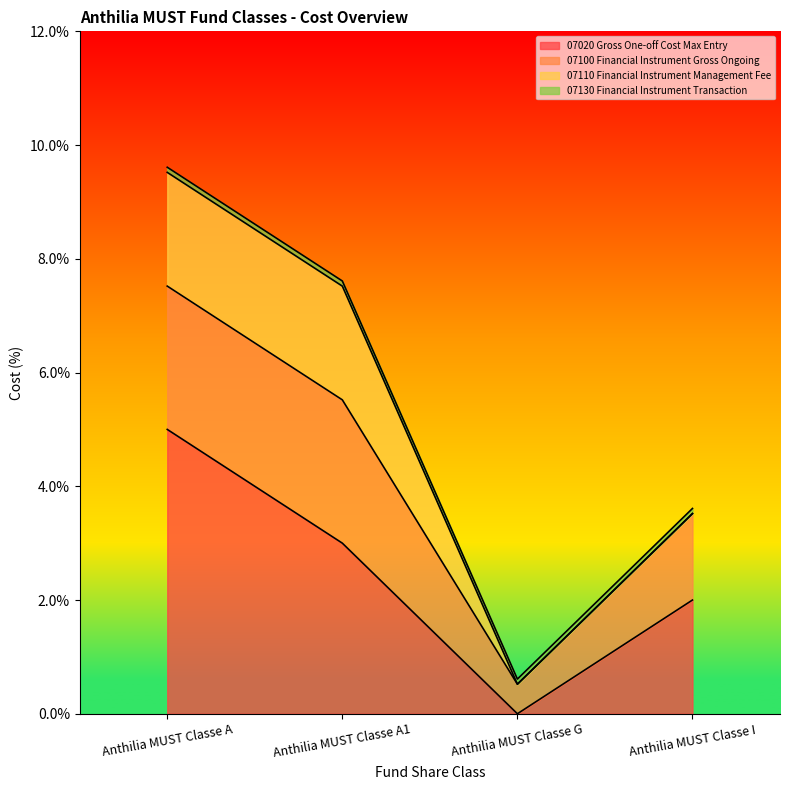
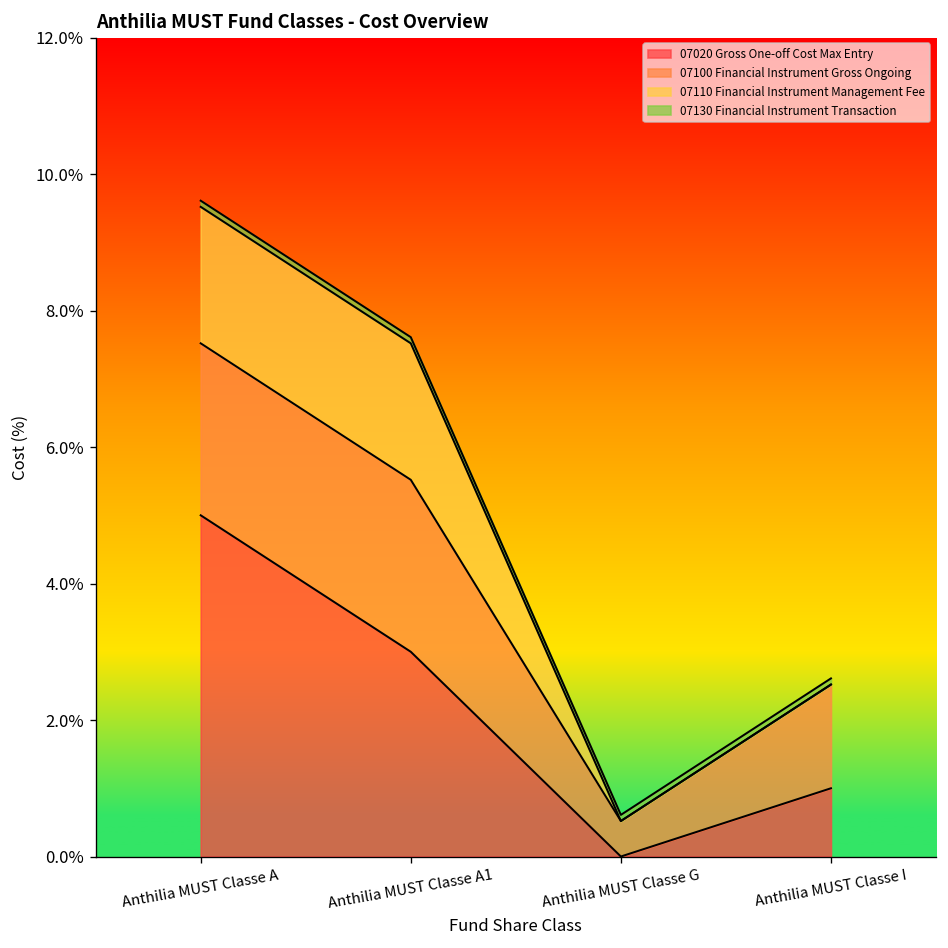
  {
    "07020 Gross One-off Cost Max Entry": {
      "Anthilia MUST Classe A": "5.0%",
      "Anthilia MUST Classe A1": "3.0%",
      "Anthilia MUST Classe G": "0.0%",
-     "Anthilia MUST Classe I": "2.0%"
+     "Anthilia MUST Classe I": "1.0%"
    },
    "07100 Financial Instrument Gross Ongoing": {
      "Anthilia MUST Classe A": "2.5%",
      "Anthilia MUST Classe A1": "2.5%"
    },
    "07110 Financial Instrument Management Fee": {
      "Anthilia MUST Classe A": "2.0%",
      "Anthilia MUST Classe A1": "2.0%"
    },
    "07130 Financial Instrument Transaction": {
      "Anthilia MUST Classe A": "0.1%",
      "Anthilia MUST Classe A1": "0.1%",
      "Anthilia MUST Classe G": "0.1%",
      "Anthilia MUST Classe I": "0.1%"
    }
  }
